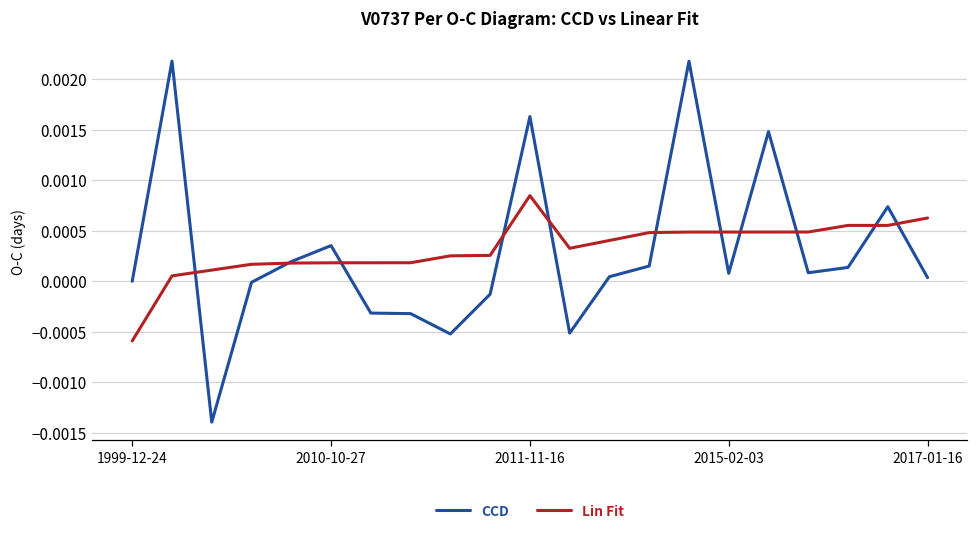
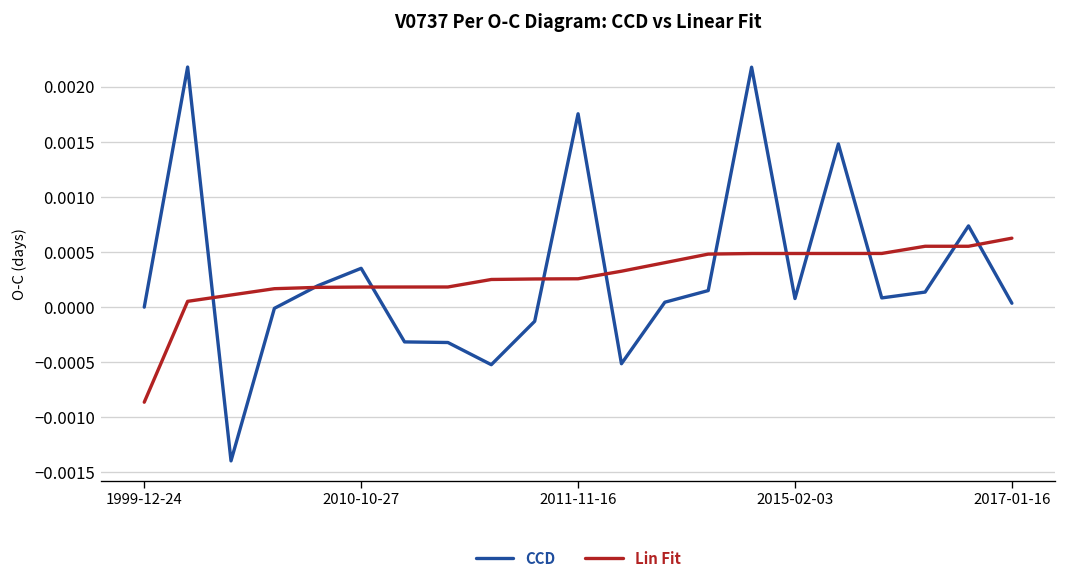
  {
    "CCD": {
      "1999-12-24": 0.0000,
      "2010-10-27": 0.0004,
-     "2011-11-16": 0.0016,
+     "2011-11-16": 0.0018,
      "2017-01-16": 0.0000
    },
    "Lin Fit": {
-     "1999-12-24": -0.0006,
+     "1999-12-24": -0.0009,
      "2010-10-27": 0.0002,
-     "2011-11-16": 0.0008,
+     "2011-11-16": 0.0003,
      "2017-01-16": 0.0006
    }
  }
